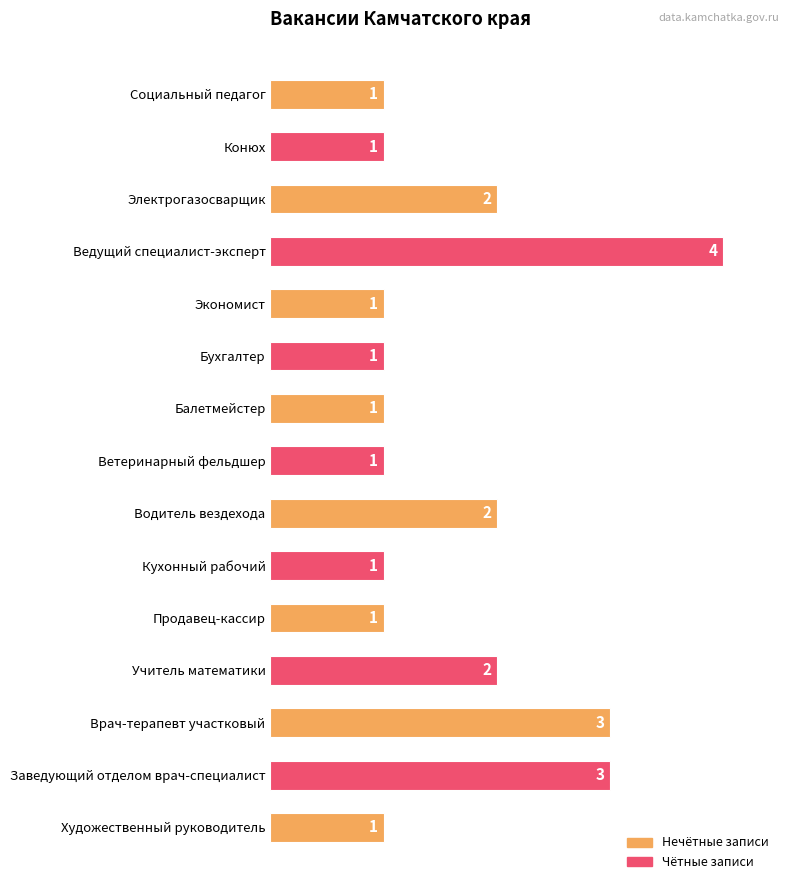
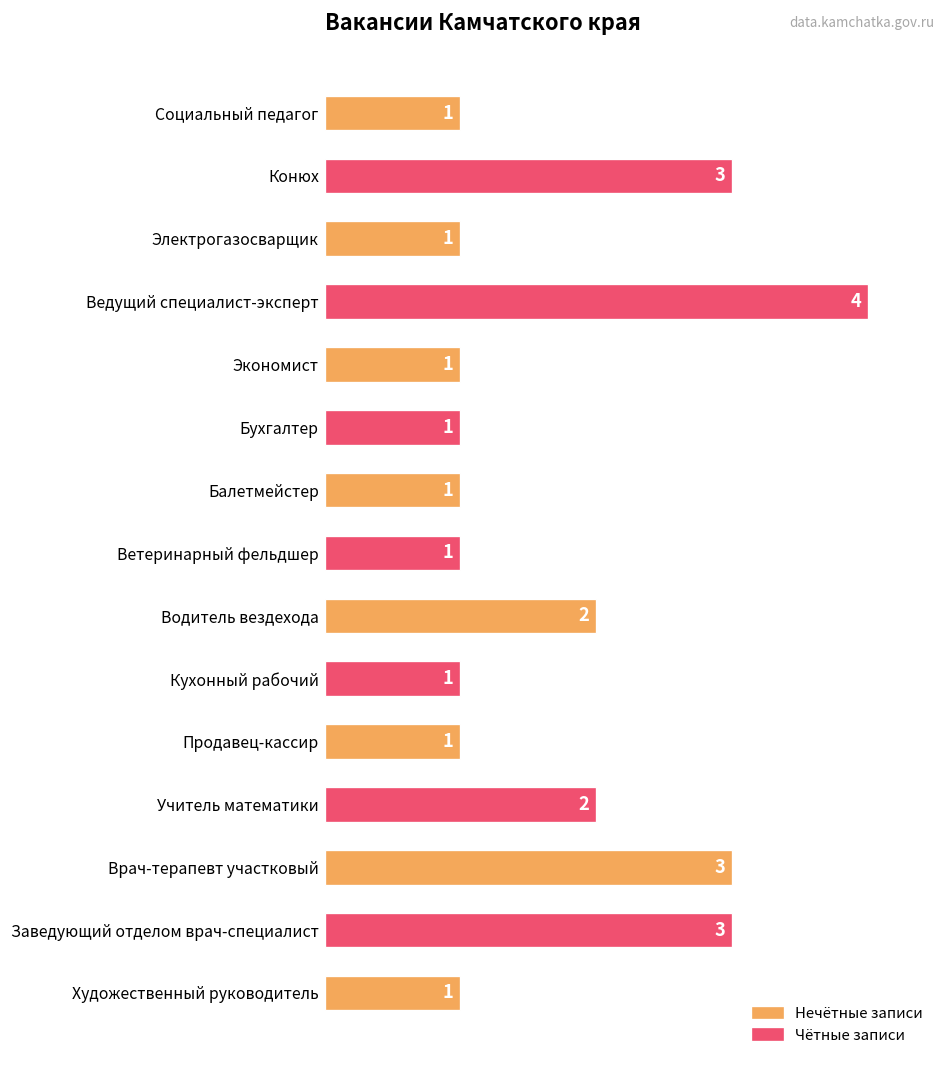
  {
    "Социальный педагог": 1,
-   "Конюх": 1,
-   "Электрогазосварщик": 2,
+   "Конюх": 3,
+   "Электрогазосварщик": 1,
    "Ведущий специалист-эксперт": 4,
    "Экономист": 1,
    "Бухгалтер": 1,
    "Балетмейстер": 1,
    "Ветеринарный фельдшер": 1,
    "Водитель вездехода": 2,
    "Кухонный рабочий": 1,
    "Продавец-кассир": 1,
    "Учитель математики": 2,
    "Врач-терапевт участковый": 3,
    "Заведующий отделом врач-специалист": 3,
    "Художественный руководитель": 1
  }
